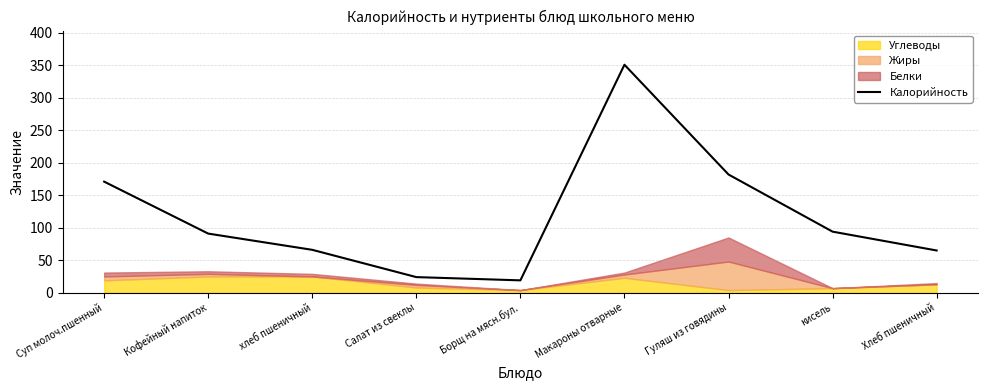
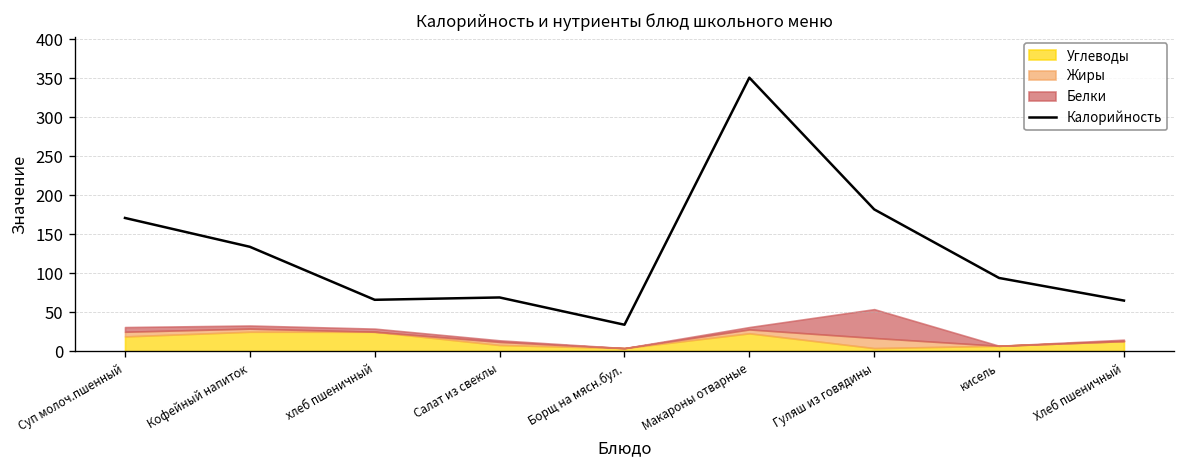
  {
    "Калорийность": {
      "Суп молоч.пшенный": 170,
-     "Кофейный напиток": 90,
+     "Кофейный напиток": 130,
      "хлеб пшеничный": 70,
-     "Салат из свеклы": 20,
-     "Борщ на мясн.бул.": 20,
+     "Салат из свеклы": 70,
+     "Борщ на мясн.бул.": 30,
      "Макароны отварные": 350,
      "Гуляш из говядины": 180,
      "кисель": 90,
      "Хлеб пшеничный": 70
    },
    "Углеводы": {
      "Суп молоч.пшенный": 20,
      "Кофейный напиток": 30,
      "Салат из свеклы": 10,
      "Макароны отварные": 20,
      "Гуляш из говядины": 0
    },
    "Жиры": {
      "Суп молоч.пшенный": 10,
      "Кофейный напиток": 0,
-     "Гуляш из говядины": 40
+     "Гуляш из говядины": 10
    },
    "Белки": {
      "Суп молоч.пшенный": 10,
      "Кофейный напиток": 0,
      "хлеб пшеничный": 0,
      "Гуляш из говядины": 40
    }
  }
